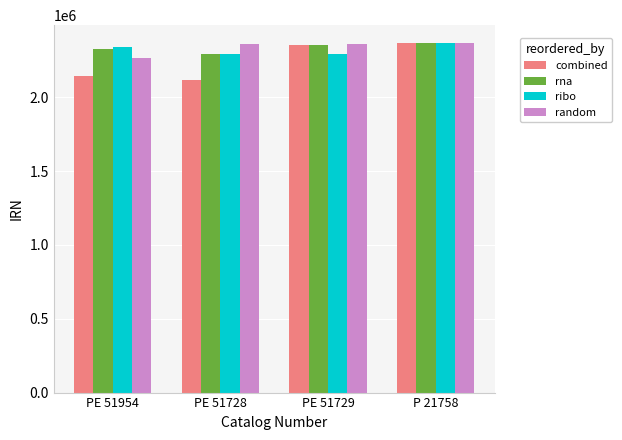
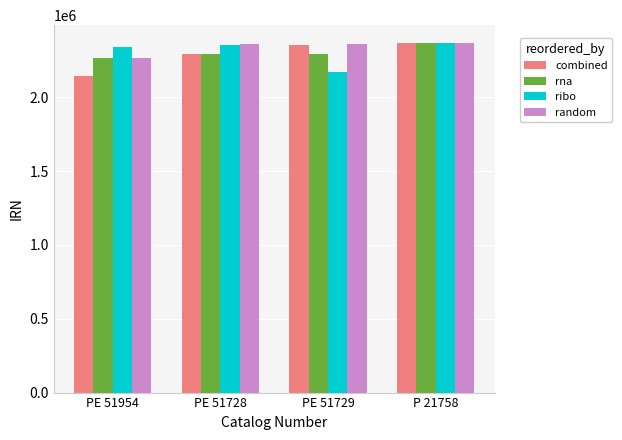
  {
    "combined": {
      "PE 51954": 2140000,
-     "PE 51728": 2120000,
+     "PE 51728": 2290000,
      "PE 51729": 2350000,
      "P 21758": 2370000
    },
    "rna": {
-     "PE 51954": 2320000,
+     "PE 51954": 2270000,
      "PE 51728": 2290000,
-     "PE 51729": 2350000,
+     "PE 51729": 2290000,
      "P 21758": 2370000
    },
    "ribo": {
      "PE 51954": 2340000,
-     "PE 51728": 2290000,
-     "PE 51729": 2290000,
+     "PE 51728": 2360000,
+     "PE 51729": 2170000,
      "P 21758": 2370000
    },
    "random": {
      "PE 51954": 2270000,
      "PE 51728": 2360000,
      "PE 51729": 2360000,
      "P 21758": 2370000
    }
  }
